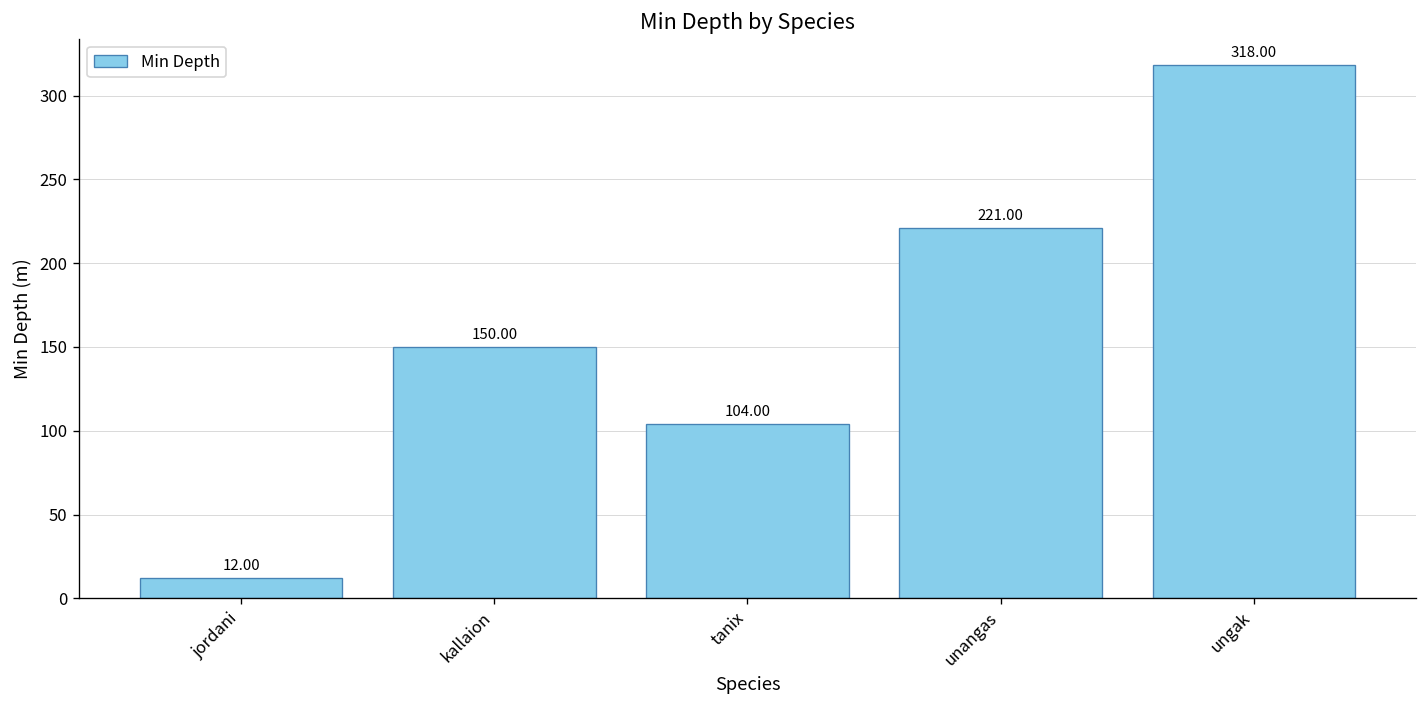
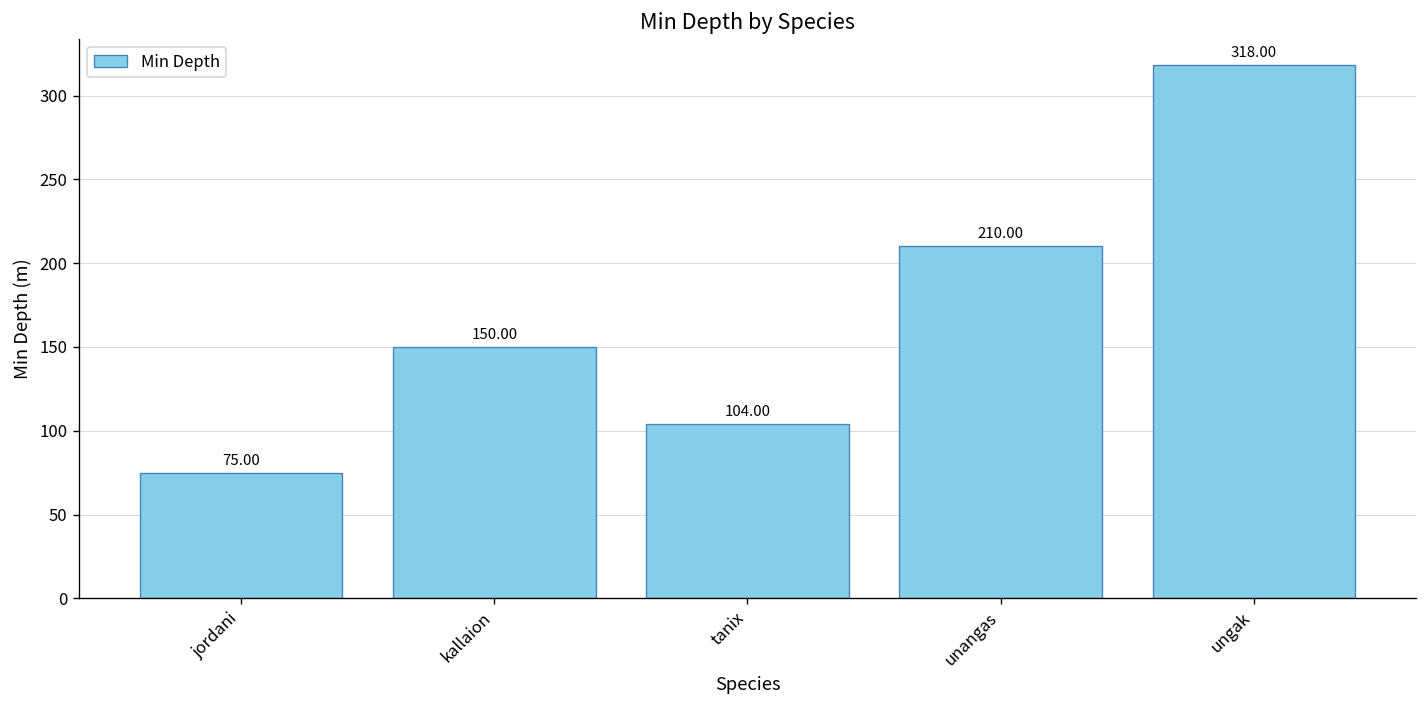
  {
-   "jordani": 12.00,
+   "jordani": 75.00,
    "kallaion": 150.00,
    "tanix": 104.00,
-   "unangas": 221.00,
+   "unangas": 210.00,
    "ungak": 318.00
  }
